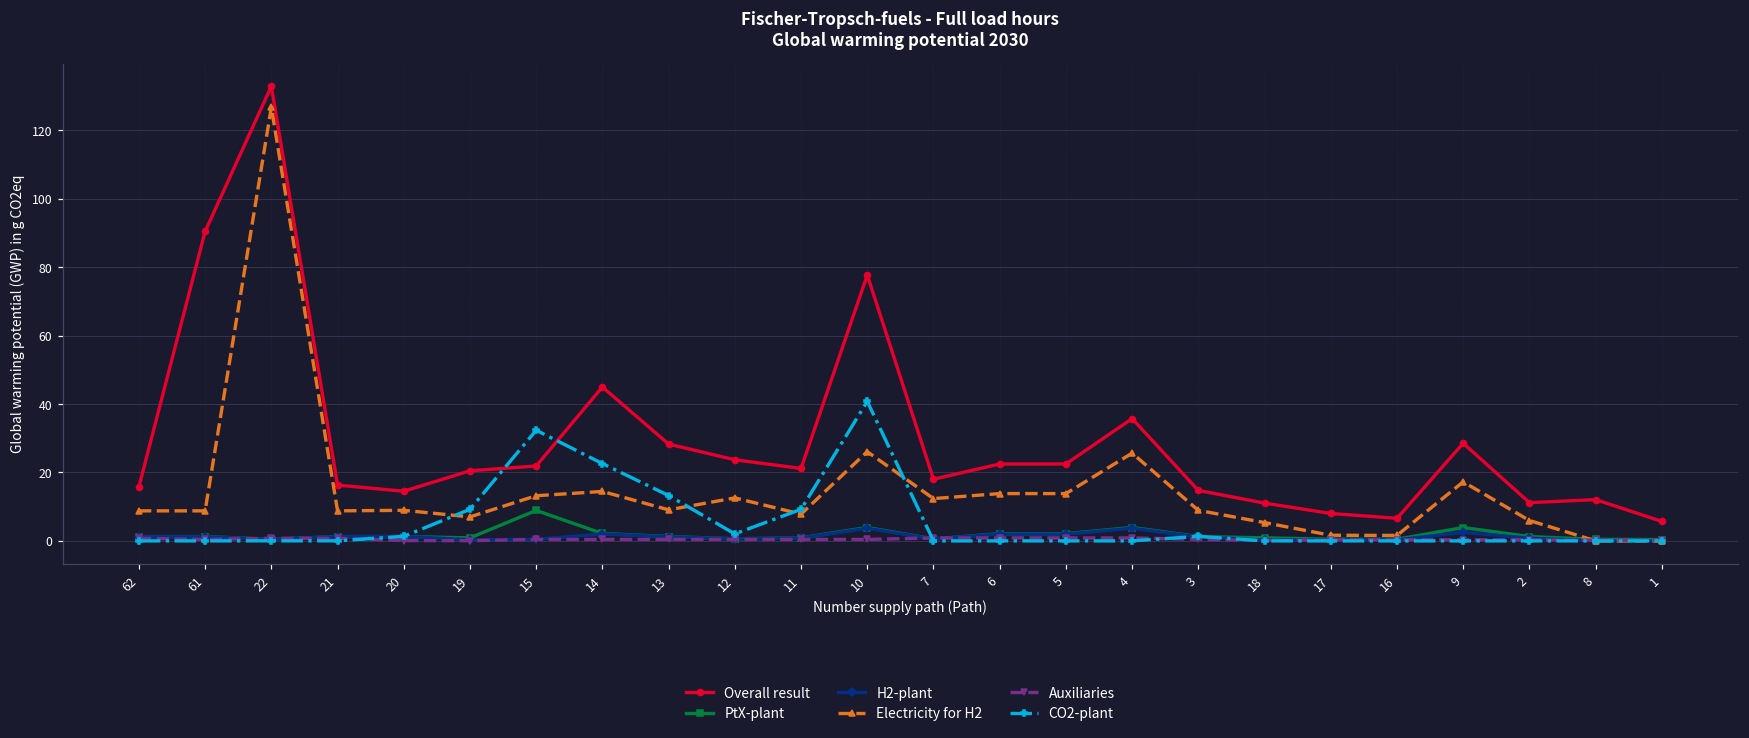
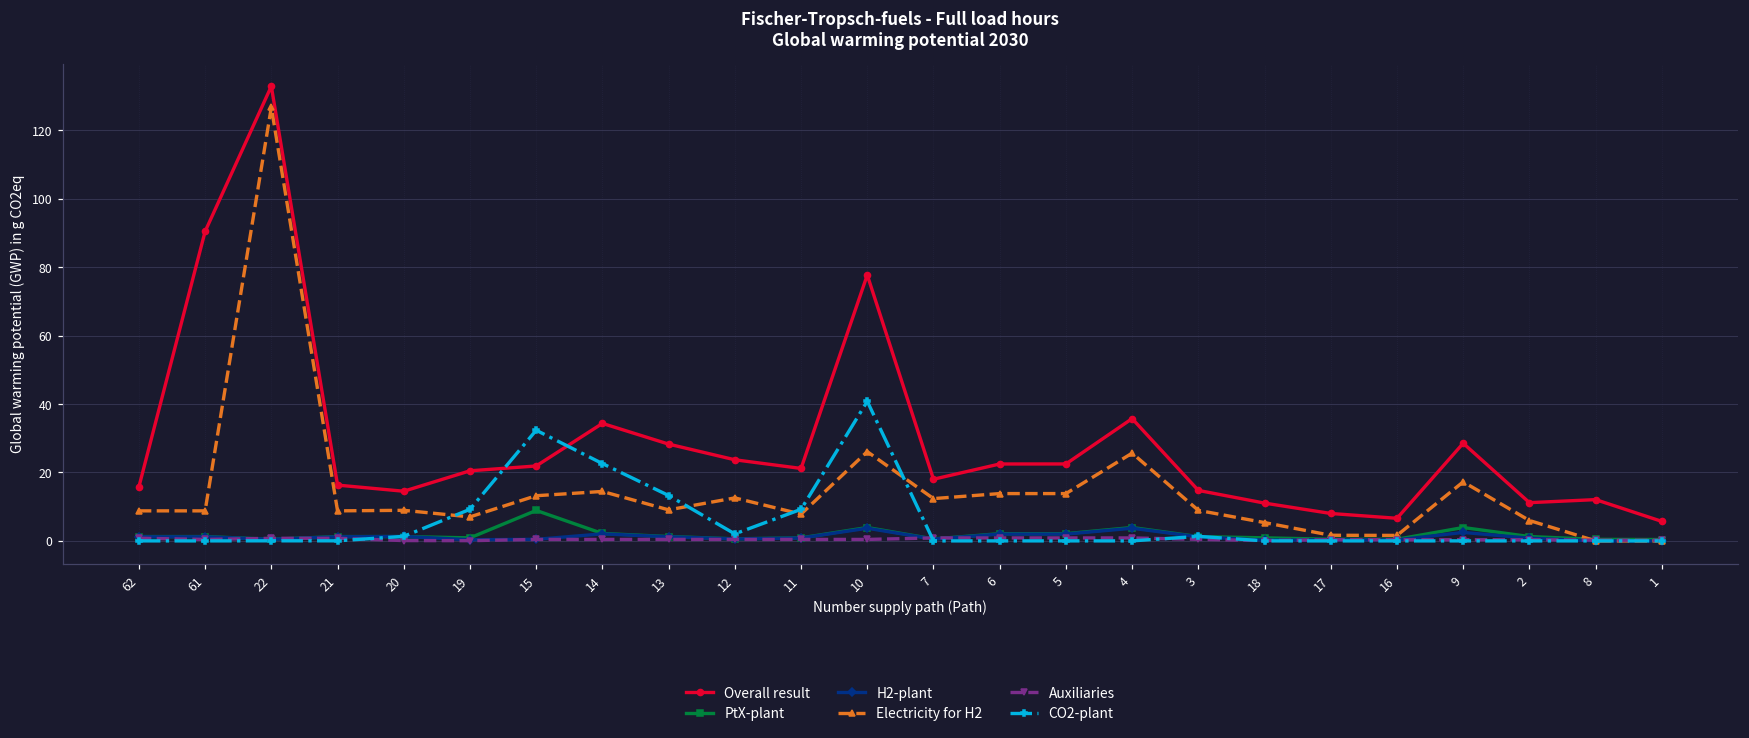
  {
    "Overall result": {
      "62": 16,
      "61": 90,
      "22": 133,
      "21": 16,
      "20": 15,
      "19": 20,
      "15": 22,
-     "14": 45,
+     "14": 34,
      "13": 28,
      "12": 24,
      "11": 21,
      "10": 78,
      "7": 18,
      "6": 22,
      "5": 22,
      "4": 36,
      "3": 15,
      "18": 11,
      "17": 8,
      "16": 7,
      "9": 29,
      "2": 11,
      "8": 12,
      "1": 6
    },
    "PtX-plant": {
      "15": 9,
      "9": 4
    },
    "H2-plant": {
      "9": 2
    },
    "Electricity for H2": {
      "62": 9,
      "61": 9,
      "22": 127,
      "21": 9,
      "20": 9,
      "19": 7,
      "15": 13,
      "14": 14,
      "13": 9,
      "12": 13,
      "11": 8,
      "10": 26,
      "7": 12,
      "6": 14,
      "5": 14,
      "4": 26,
      "3": 9,
      "18": 5,
      "17": 2,
      "16": 2,
      "9": 17,
      "2": 6
    },
    "Auxiliaries": {
      "20": 0,
      "14": 0,
      "10": 0,
      "6": 1,
      "5": 1,
      "4": 1
    },
    "CO2-plant": {
      "19": 9,
      "15": 32,
      "14": 23,
      "13": 13,
      "12": 2,
      "11": 9,
      "10": 41,
      "6": 0,
      "5": 0,
      "4": 0
    }
  }
